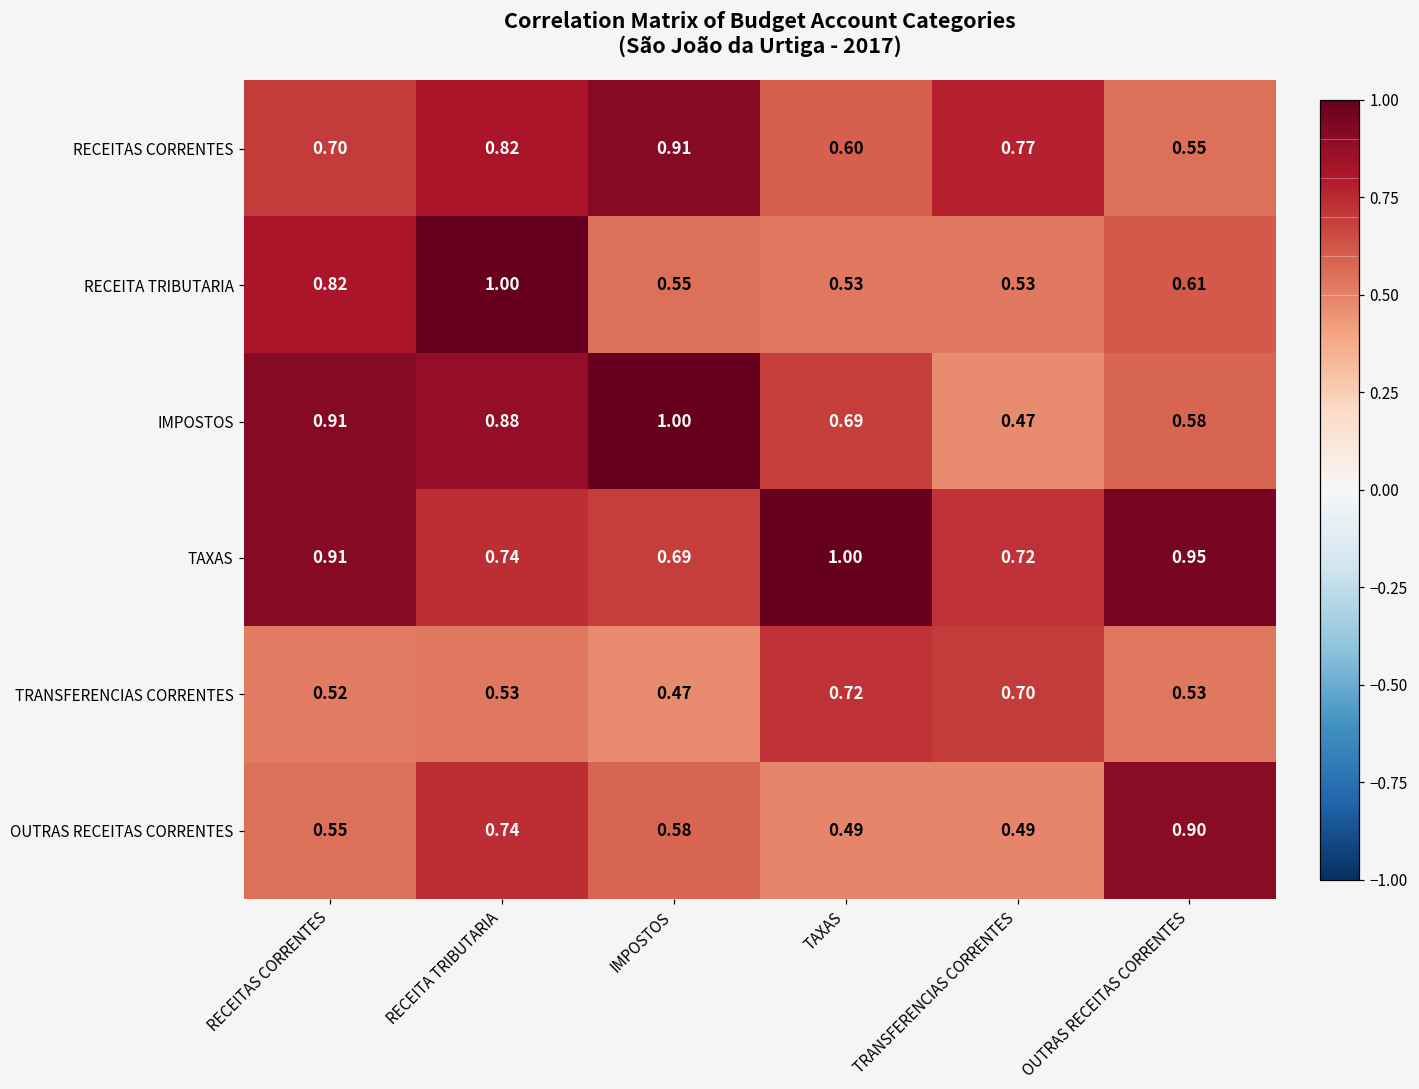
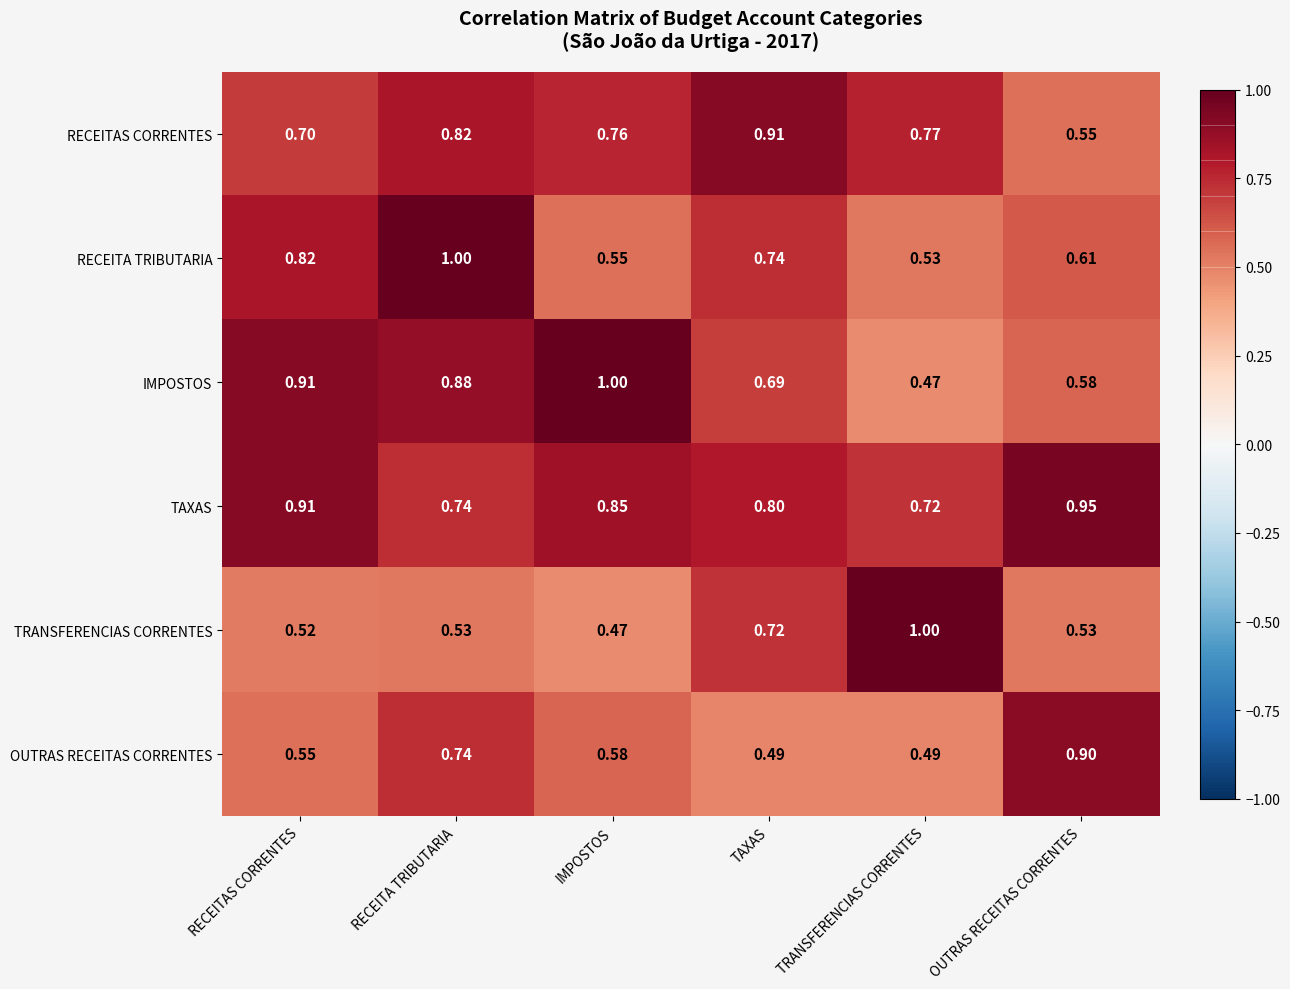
  {
    "RECEITAS CORRENTES": {
      "RECEITAS CORRENTES": 0.70,
      "RECEITA TRIBUTARIA": 0.82,
-     "IMPOSTOS": 0.91,
-     "TAXAS": 0.60,
+     "IMPOSTOS": 0.76,
+     "TAXAS": 0.91,
      "TRANSFERENCIAS CORRENTES": 0.77,
      "OUTRAS RECEITAS CORRENTES": 0.55
    },
    "RECEITA TRIBUTARIA": {
      "RECEITAS CORRENTES": 0.82,
      "RECEITA TRIBUTARIA": 1.00,
      "IMPOSTOS": 0.55,
-     "TAXAS": 0.53,
+     "TAXAS": 0.74,
      "TRANSFERENCIAS CORRENTES": 0.53,
      "OUTRAS RECEITAS CORRENTES": 0.61
    },
    "IMPOSTOS": {
      "RECEITAS CORRENTES": 0.91,
      "RECEITA TRIBUTARIA": 0.88,
      "IMPOSTOS": 1.00,
      "TAXAS": 0.69,
      "TRANSFERENCIAS CORRENTES": 0.47,
      "OUTRAS RECEITAS CORRENTES": 0.58
    },
    "TAXAS": {
      "RECEITAS CORRENTES": 0.91,
      "RECEITA TRIBUTARIA": 0.74,
-     "IMPOSTOS": 0.69,
-     "TAXAS": 1.00,
+     "IMPOSTOS": 0.85,
+     "TAXAS": 0.80,
      "TRANSFERENCIAS CORRENTES": 0.72,
      "OUTRAS RECEITAS CORRENTES": 0.95
    },
    "TRANSFERENCIAS CORRENTES": {
      "RECEITAS CORRENTES": 0.52,
      "RECEITA TRIBUTARIA": 0.53,
      "IMPOSTOS": 0.47,
      "TAXAS": 0.72,
-     "TRANSFERENCIAS CORRENTES": 0.70,
+     "TRANSFERENCIAS CORRENTES": 1.00,
      "OUTRAS RECEITAS CORRENTES": 0.53
    },
    "OUTRAS RECEITAS CORRENTES": {
      "RECEITAS CORRENTES": 0.55,
      "RECEITA TRIBUTARIA": 0.74,
      "IMPOSTOS": 0.58,
      "TAXAS": 0.49,
      "TRANSFERENCIAS CORRENTES": 0.49,
      "OUTRAS RECEITAS CORRENTES": 0.90
    }
  }
